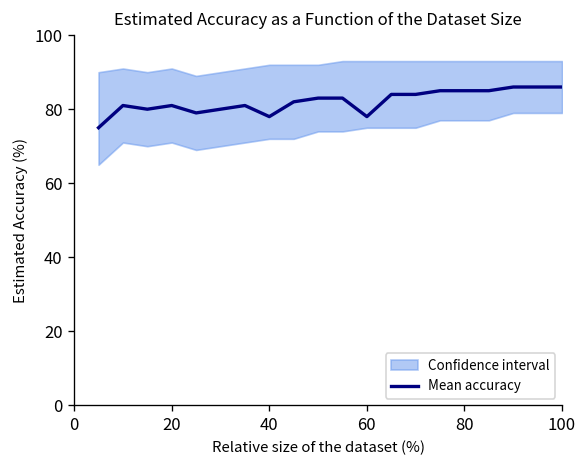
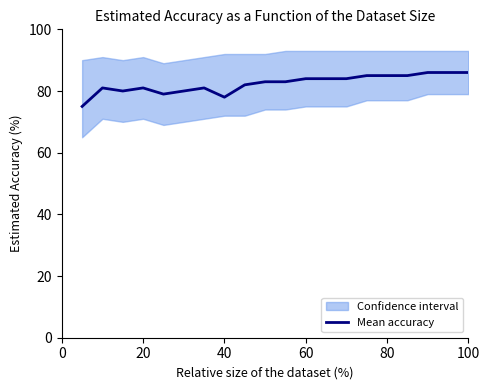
  {
    "Mean accuracy": {
      "20": 81,
      "40": 78,
-     "60": 78,
+     "60": 84,
      "80": 85,
      "100": 86
    }
  }
